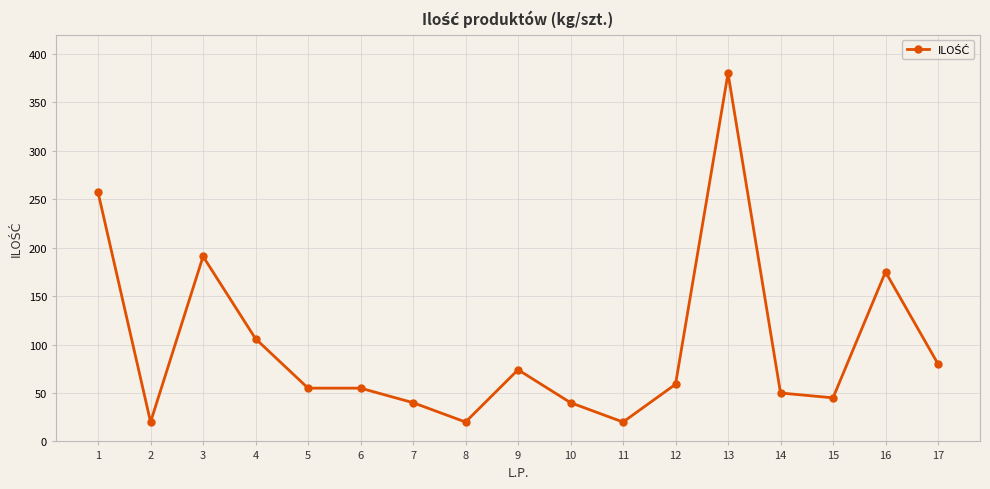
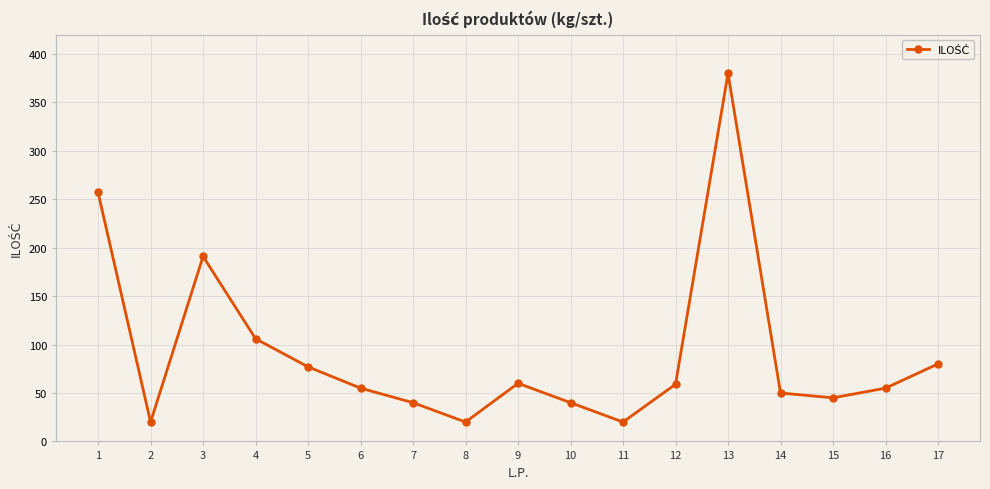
  {
    "1": 260,
    "2": 20,
    "3": 190,
    "4": 110,
-   "5": 60,
+   "5": 80,
    "6": 60,
    "7": 40,
    "8": 20,
-   "9": 70,
+   "9": 60,
    "10": 40,
    "11": 20,
    "12": 60,
    "13": 380,
    "14": 50,
    "15": 50,
-   "16": 180,
+   "16": 60,
    "17": 80
  }
